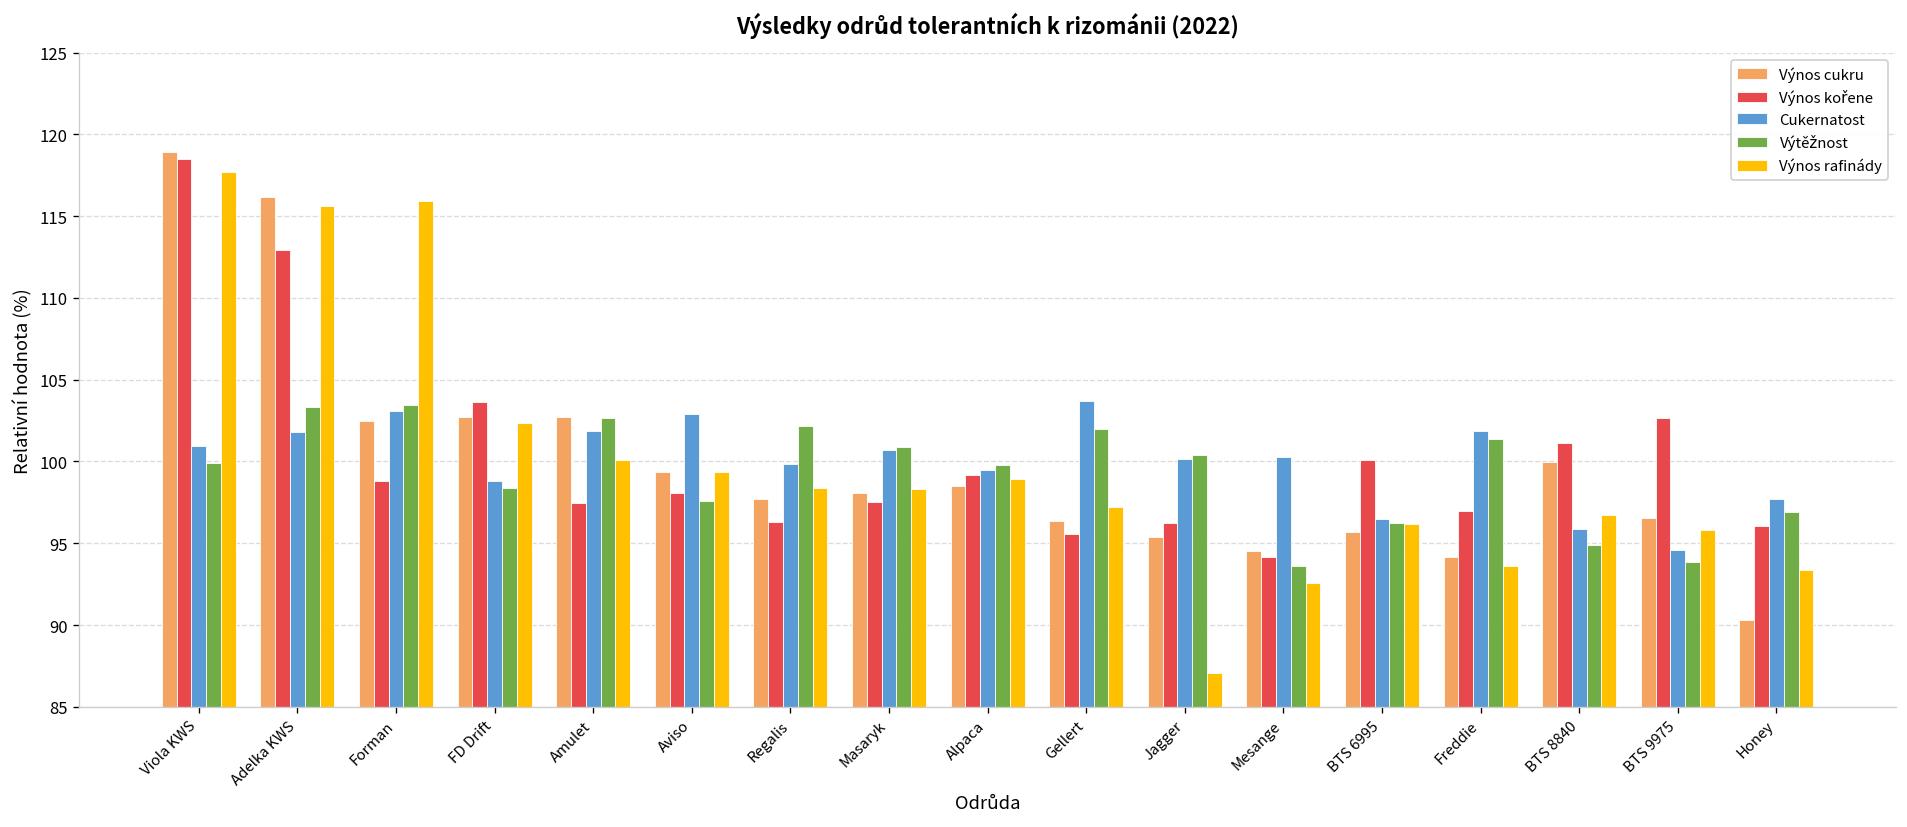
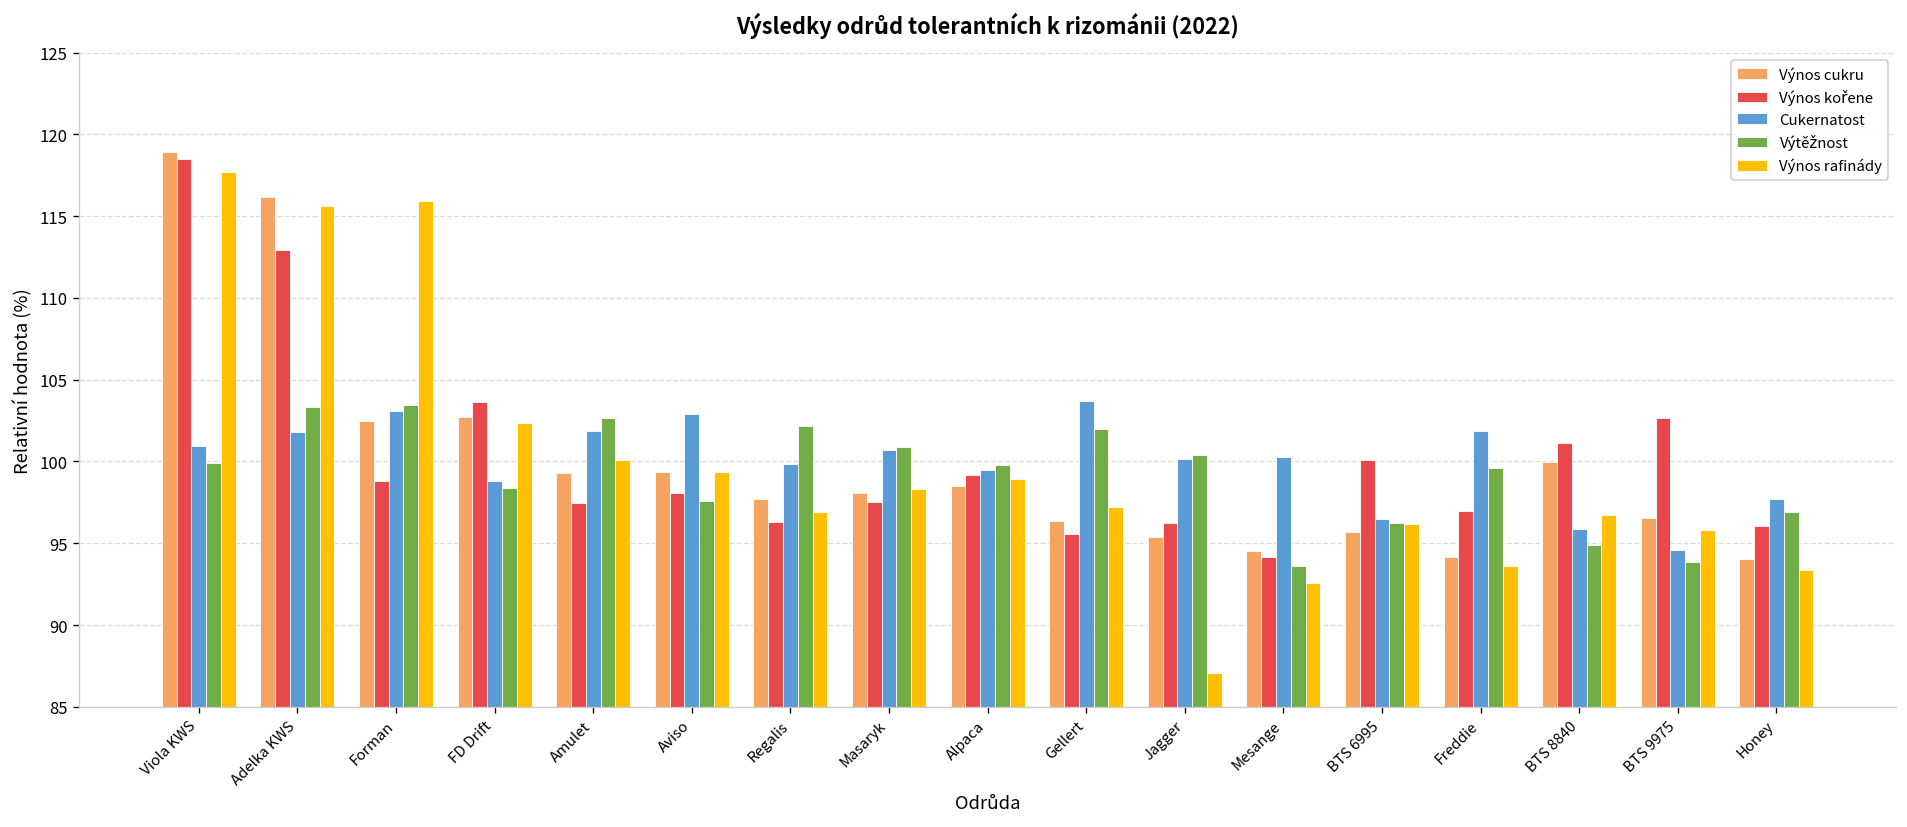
  {
    "Výnos cukru": {
      "Viola KWS": 118.9,
      "Adelka KWS": 116.2,
      "Forman": 102.5,
      "FD Drift": 102.7,
-     "Amulet": 102.7,
+     "Amulet": 99.3,
      "Aviso": 99.4,
      "Regalis": 97.7,
      "Masaryk": 98.1,
      "Alpaca": 98.5,
      "Gellert": 96.4,
      "Jagger": 95.4,
      "Mesange": 94.5,
      "BTS 6995": 95.7,
      "Freddie": 94.1,
      "BTS 8840": 99.9,
      "BTS 9975": 96.5,
-     "Honey": 90.3
+     "Honey": 94.0
    },
    "Výnos kořene": {
      "Viola KWS": 118.5,
      "Adelka KWS": 112.9,
      "Forman": 98.8,
      "FD Drift": 103.6,
      "Amulet": 97.4,
      "Aviso": 98.1,
      "Regalis": 96.3,
      "Masaryk": 97.5,
      "Alpaca": 99.2,
      "Gellert": 95.6,
      "Jagger": 96.3,
      "Mesange": 94.1,
      "BTS 6995": 100.1,
      "Freddie": 97.0,
      "BTS 8840": 101.1,
      "BTS 9975": 102.7,
      "Honey": 96.1
    },
    "Cukernatost": {
      "Viola KWS": 101.0,
      "Adelka KWS": 101.8,
      "Forman": 103.1,
      "FD Drift": 98.8,
      "Amulet": 101.9,
      "Aviso": 102.9,
      "Regalis": 99.8,
      "Masaryk": 100.7,
      "Alpaca": 99.5,
      "Gellert": 103.7,
      "Jagger": 100.2,
      "Mesange": 100.3,
      "BTS 6995": 96.5,
      "Freddie": 101.8,
      "BTS 8840": 95.9,
      "BTS 9975": 94.6,
      "Honey": 97.7
    },
    "Výtěžnost": {
      "Viola KWS": 99.9,
      "Adelka KWS": 103.3,
      "Forman": 103.5,
      "FD Drift": 98.4,
      "Amulet": 102.7,
      "Aviso": 97.6,
      "Regalis": 102.1,
      "Masaryk": 100.9,
      "Alpaca": 99.8,
      "Gellert": 102.0,
      "Jagger": 100.4,
      "Mesange": 93.6,
      "BTS 6995": 96.2,
-     "Freddie": 101.4,
+     "Freddie": 99.6,
      "BTS 8840": 94.9,
      "BTS 9975": 93.9,
      "Honey": 96.9
    },
    "Výnos rafinády": {
      "Viola KWS": 117.7,
      "Adelka KWS": 115.6,
      "Forman": 115.9,
      "FD Drift": 102.3,
      "Amulet": 100.1,
      "Aviso": 99.3,
-     "Regalis": 98.4,
+     "Regalis": 96.9,
      "Masaryk": 98.3,
      "Alpaca": 98.9,
      "Gellert": 97.2,
      "Jagger": 87.0,
      "Mesange": 92.6,
      "BTS 6995": 96.2,
      "Freddie": 93.6,
      "BTS 8840": 96.8,
      "BTS 9975": 95.8,
      "Honey": 93.3
    }
  }
